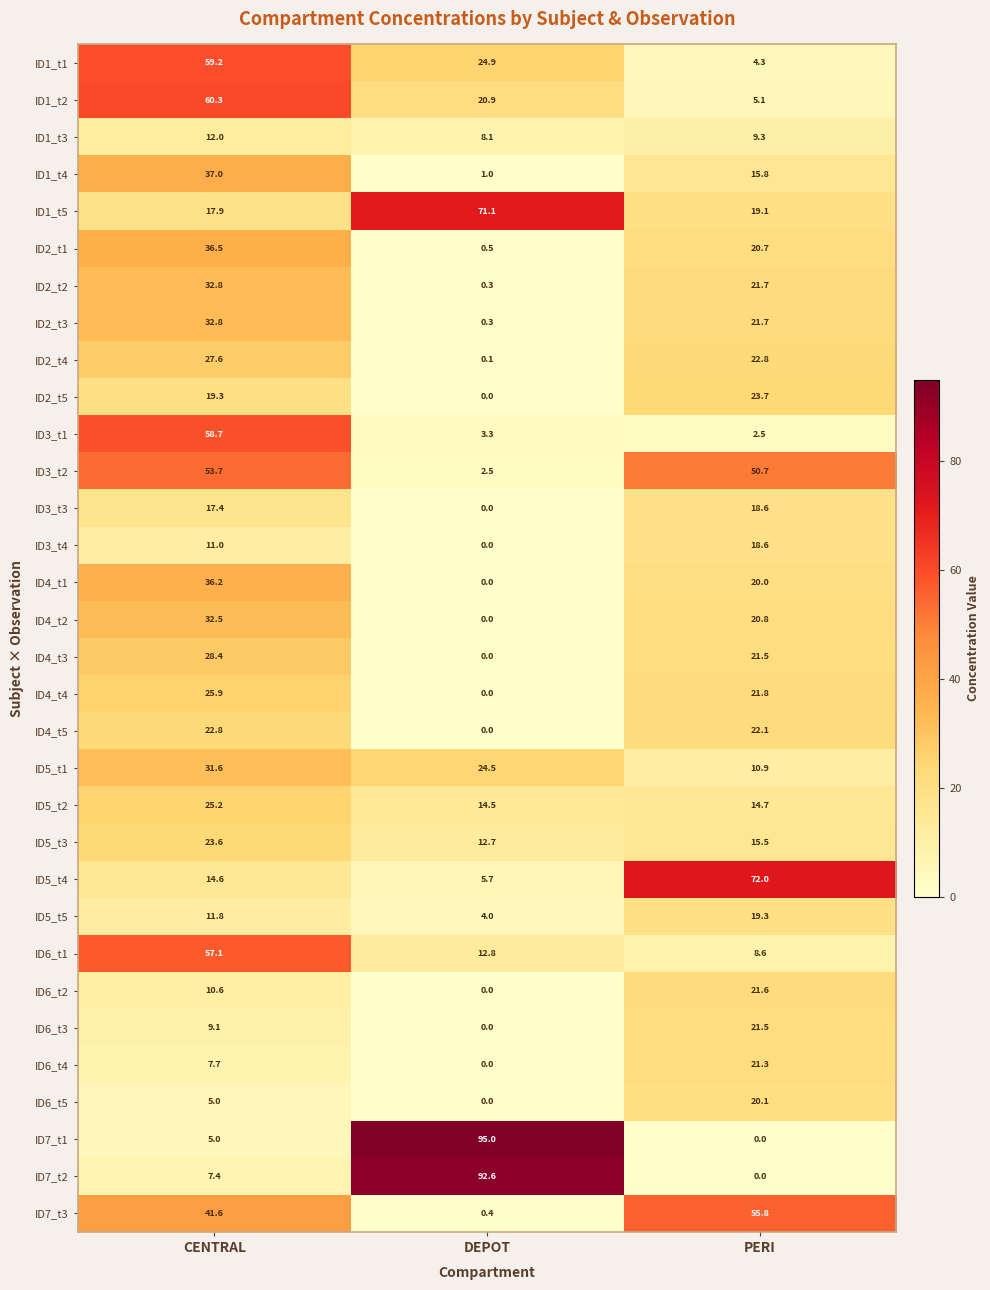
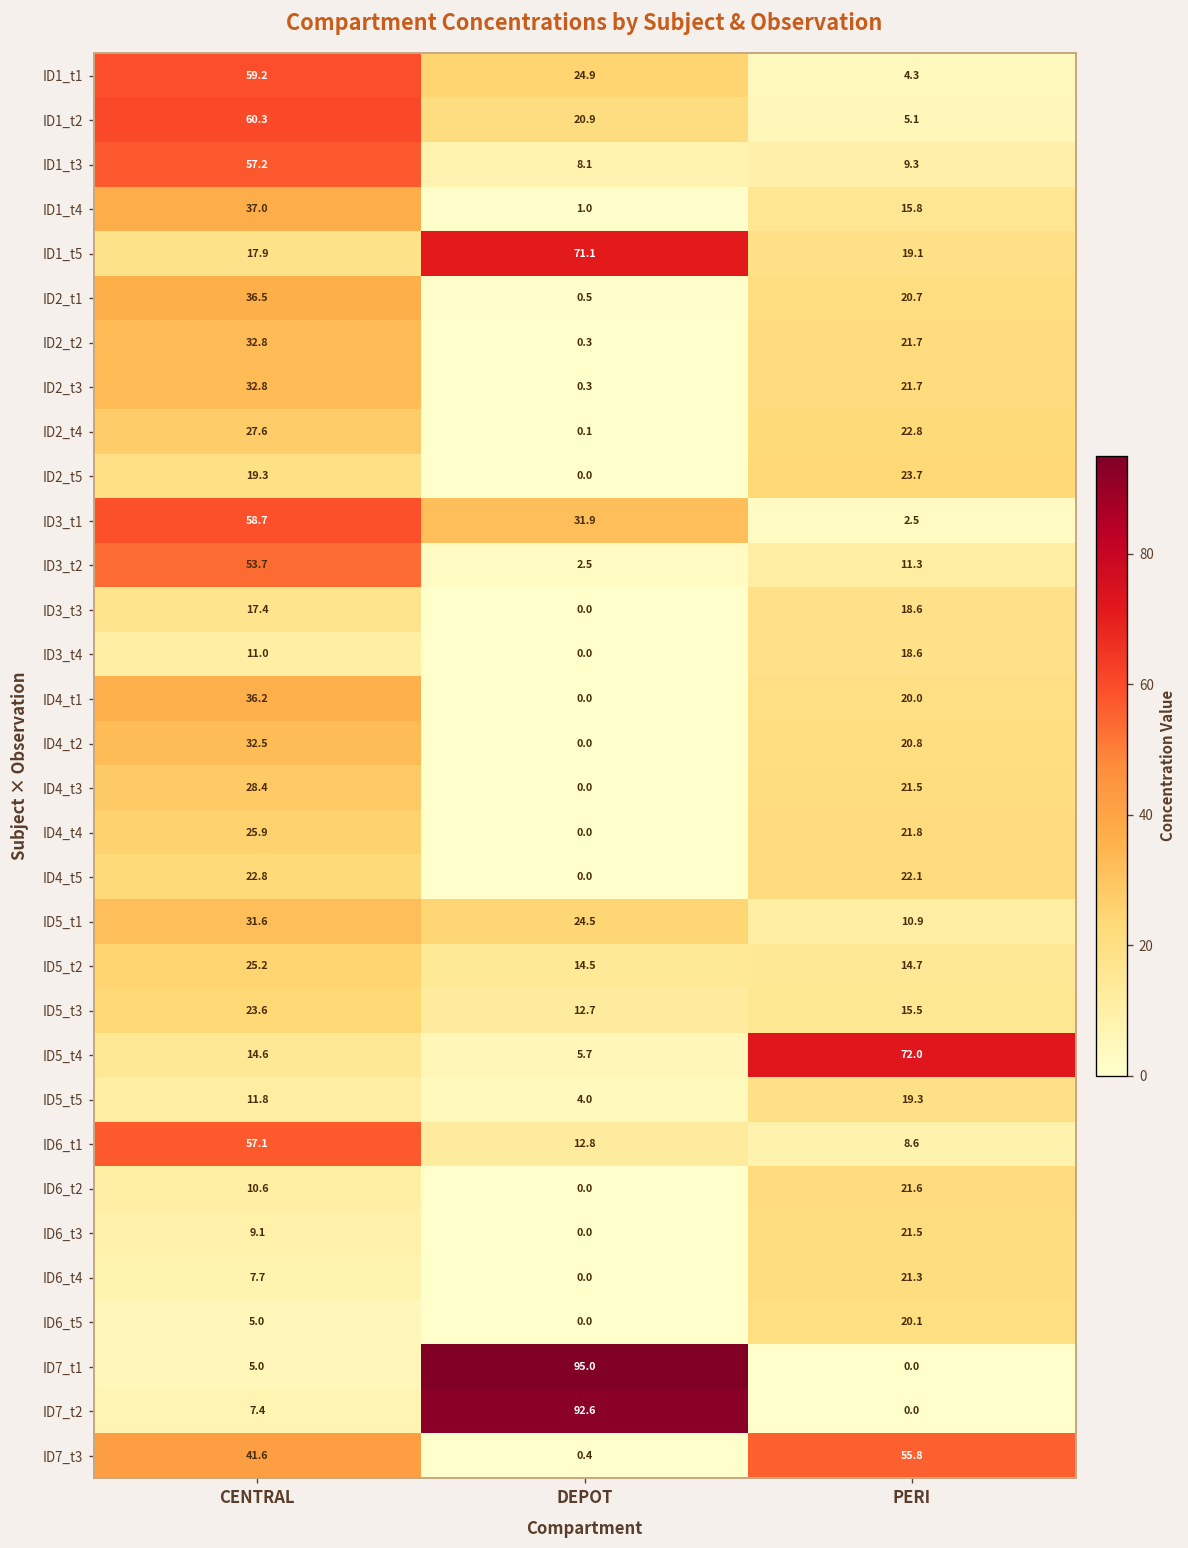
  {
    "ID1_t1": {
      "CENTRAL": 59.2,
      "DEPOT": 24.9,
      "PERI": 4.3
    },
    "ID1_t2": {
      "CENTRAL": 60.3,
      "DEPOT": 20.9,
      "PERI": 5.1
    },
    "ID1_t3": {
-     "CENTRAL": 12.0,
+     "CENTRAL": 57.2,
      "DEPOT": 8.1,
      "PERI": 9.3
    },
    "ID1_t4": {
      "CENTRAL": 37.0,
      "DEPOT": 1.0,
      "PERI": 15.8
    },
    "ID1_t5": {
      "CENTRAL": 17.9,
      "DEPOT": 71.1,
      "PERI": 19.1
    },
    "ID2_t1": {
      "CENTRAL": 36.5,
      "DEPOT": 0.5,
      "PERI": 20.7
    },
    "ID2_t2": {
      "CENTRAL": 32.8,
      "DEPOT": 0.3,
      "PERI": 21.7
    },
    "ID2_t3": {
      "CENTRAL": 32.8,
      "DEPOT": 0.3,
      "PERI": 21.7
    },
    "ID2_t4": {
      "CENTRAL": 27.6,
      "DEPOT": 0.1,
      "PERI": 22.8
    },
    "ID2_t5": {
      "CENTRAL": 19.3,
      "DEPOT": 0.0,
      "PERI": 23.7
    },
    "ID3_t1": {
      "CENTRAL": 58.7,
-     "DEPOT": 3.3,
+     "DEPOT": 31.9,
      "PERI": 2.5
    },
    "ID3_t2": {
      "CENTRAL": 53.7,
      "DEPOT": 2.5,
-     "PERI": 50.7
+     "PERI": 11.3
    },
    "ID3_t3": {
      "CENTRAL": 17.4,
      "DEPOT": 0.0,
      "PERI": 18.6
    },
    "ID3_t4": {
      "CENTRAL": 11.0,
      "DEPOT": 0.0,
      "PERI": 18.6
    },
    "ID4_t1": {
      "CENTRAL": 36.2,
      "DEPOT": 0.0,
      "PERI": 20.0
    },
    "ID4_t2": {
      "CENTRAL": 32.5,
      "DEPOT": 0.0,
      "PERI": 20.8
    },
    "ID4_t3": {
      "CENTRAL": 28.4,
      "DEPOT": 0.0,
      "PERI": 21.5
    },
    "ID4_t4": {
      "CENTRAL": 25.9,
      "DEPOT": 0.0,
      "PERI": 21.8
    },
    "ID4_t5": {
      "CENTRAL": 22.8,
      "DEPOT": 0.0,
      "PERI": 22.1
    },
    "ID5_t1": {
      "CENTRAL": 31.6,
      "DEPOT": 24.5,
      "PERI": 10.9
    },
    "ID5_t2": {
      "CENTRAL": 25.2,
      "DEPOT": 14.5,
      "PERI": 14.7
    },
    "ID5_t3": {
      "CENTRAL": 23.6,
      "DEPOT": 12.7,
      "PERI": 15.5
    },
    "ID5_t4": {
      "CENTRAL": 14.6,
      "DEPOT": 5.7,
      "PERI": 72.0
    },
    "ID5_t5": {
      "CENTRAL": 11.8,
      "DEPOT": 4.0,
      "PERI": 19.3
    },
    "ID6_t1": {
      "CENTRAL": 57.1,
      "DEPOT": 12.8,
      "PERI": 8.6
    },
    "ID6_t2": {
      "CENTRAL": 10.6,
      "DEPOT": 0.0,
      "PERI": 21.6
    },
    "ID6_t3": {
      "CENTRAL": 9.1,
      "DEPOT": 0.0,
      "PERI": 21.5
    },
    "ID6_t4": {
      "CENTRAL": 7.7,
      "DEPOT": 0.0,
      "PERI": 21.3
    },
    "ID6_t5": {
      "CENTRAL": 5.0,
      "DEPOT": 0.0,
      "PERI": 20.1
    },
    "ID7_t1": {
      "CENTRAL": 5.0,
      "DEPOT": 95.0,
      "PERI": 0.0
    },
    "ID7_t2": {
      "CENTRAL": 7.4,
      "DEPOT": 92.6,
      "PERI": 0.0
    },
    "ID7_t3": {
      "CENTRAL": 41.6,
      "DEPOT": 0.4,
      "PERI": 55.8
    }
  }
